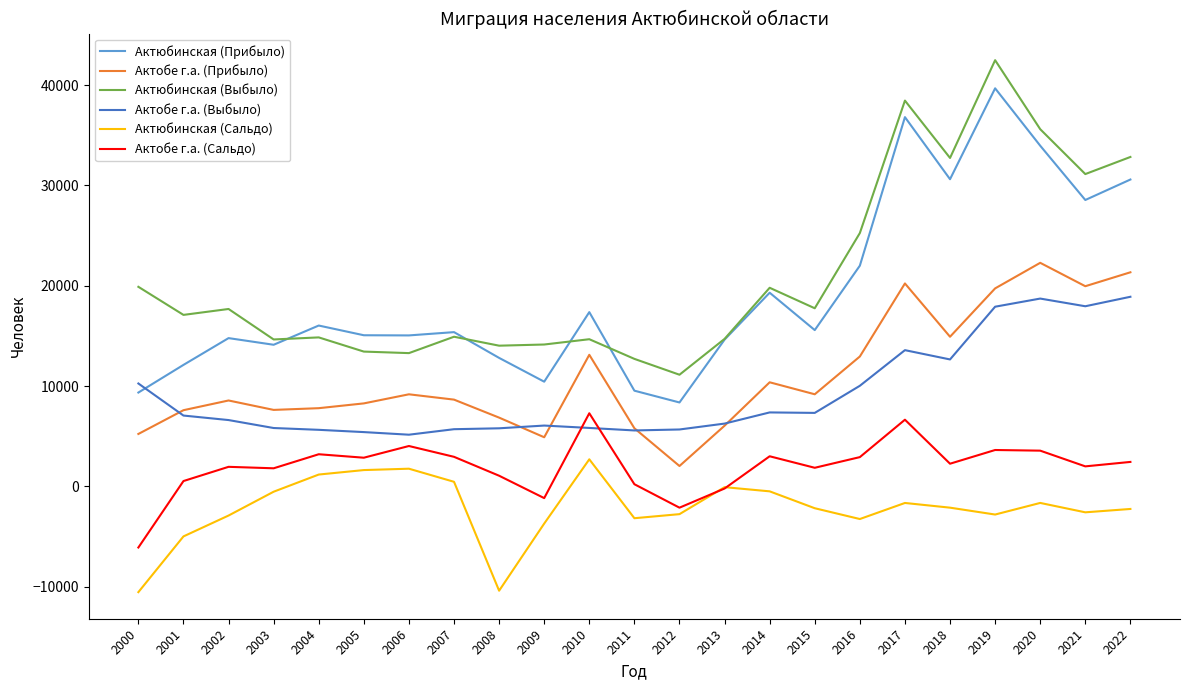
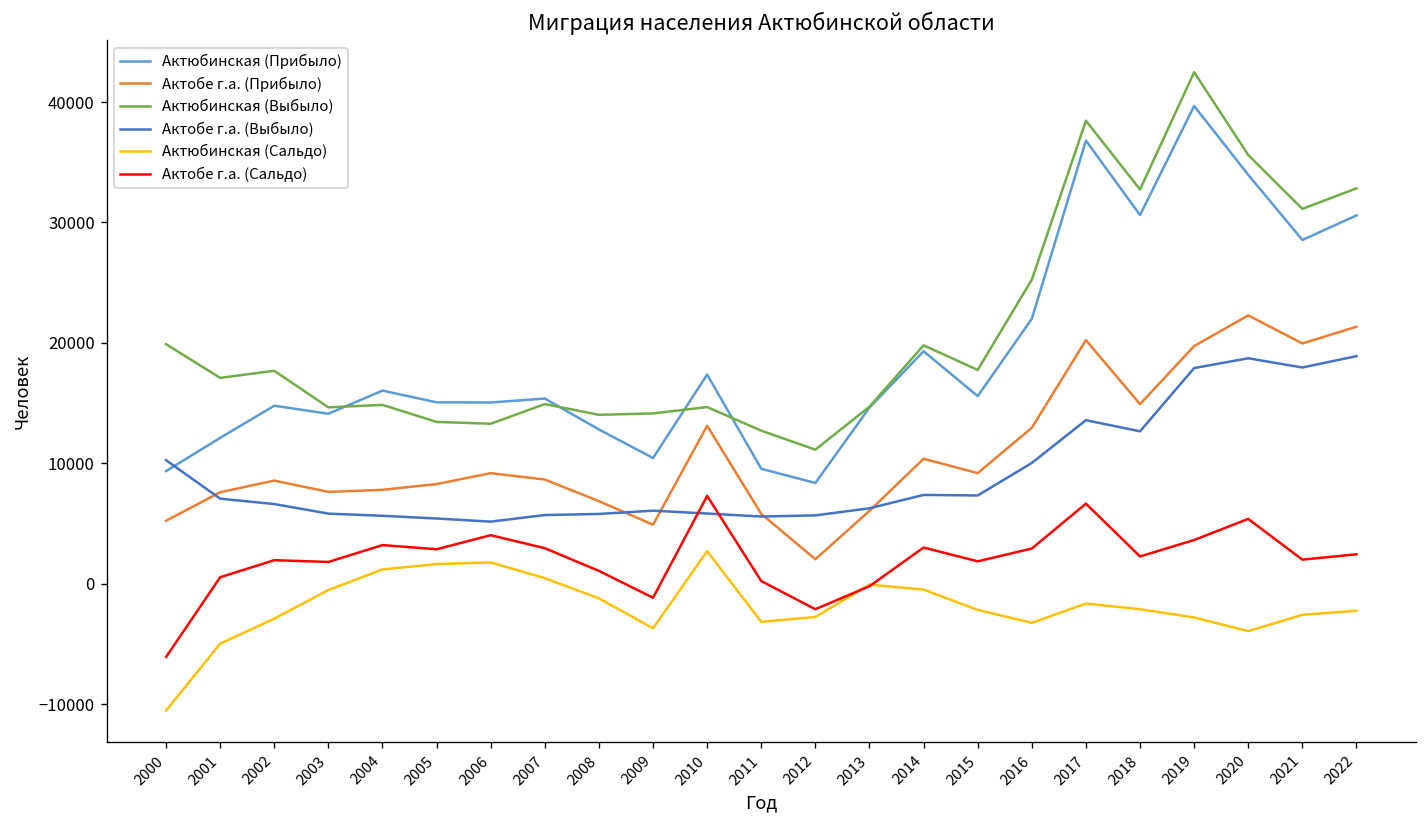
  {
    "Актобе г.а. (Прибыло)": {
      "2000": 5200,
      "2001": 7600,
      "2002": 8600,
      "2003": 7600,
      "2004": 7800,
      "2005": 8300,
      "2006": 9200,
      "2007": 8600,
      "2008": 6900,
      "2009": 4900,
      "2010": 13100,
      "2012": 2000,
      "2014": 10400,
      "2015": 9200,
      "2016": 12900,
      "2017": 20200,
      "2018": 14900,
      "2019": 19700,
      "2020": 22300,
      "2021": 20000,
      "2022": 21300
    },
    "Актюбинская (Выбыло)": {
      "2000": 19900,
      "2001": 17100,
      "2002": 17700,
      "2003": 14600,
      "2004": 14900,
      "2005": 13400,
      "2006": 13300,
      "2007": 14900,
      "2008": 14000,
      "2009": 14100,
      "2010": 14700,
      "2011": 12700,
      "2012": 11100,
      "2014": 19800,
      "2015": 17800,
      "2016": 25200,
      "2017": 38500,
      "2018": 32700,
      "2019": 42500,
      "2020": 35600,
      "2021": 31100,
      "2022": 32800
    },
    "Актюбинская (Сальдо)": {
      "2000": -10500,
      "2001": -5000,
      "2002": -2900,
      "2003": -500,
      "2004": 1200,
      "2005": 1600,
      "2006": 1800,
      "2007": 500,
-     "2008": -10400,
+     "2008": -1200,
      "2009": -3700,
      "2010": 2700,
      "2011": -3200,
      "2012": -2800,
      "2014": -500,
      "2015": -2200,
      "2016": -3300,
      "2017": -1700,
      "2018": -2100,
      "2019": -2800,
-     "2020": -1600,
+     "2020": -3900,
      "2021": -2600,
      "2022": -2200
    },
    "Актобе г.а. (Сальдо)": {
      "2000": -6100,
      "2001": 500,
      "2002": 2000,
      "2003": 1800,
      "2004": 3200,
      "2005": 2900,
      "2006": 4000,
      "2007": 2900,
      "2008": 1100,
      "2009": -1200,
      "2010": 7300,
      "2011": 200,
      "2012": -2100,
      "2014": 3000,
      "2015": 1900,
      "2016": 2900,
      "2017": 6600,
      "2018": 2300,
      "2019": 3600,
-     "2020": 3600,
+     "2020": 5400,
      "2021": 2000,
      "2022": 2400
    }
  }
